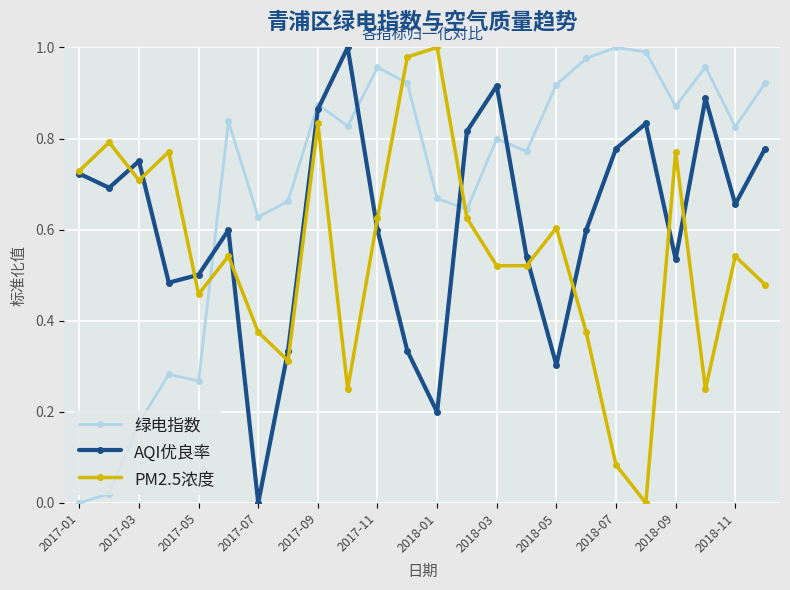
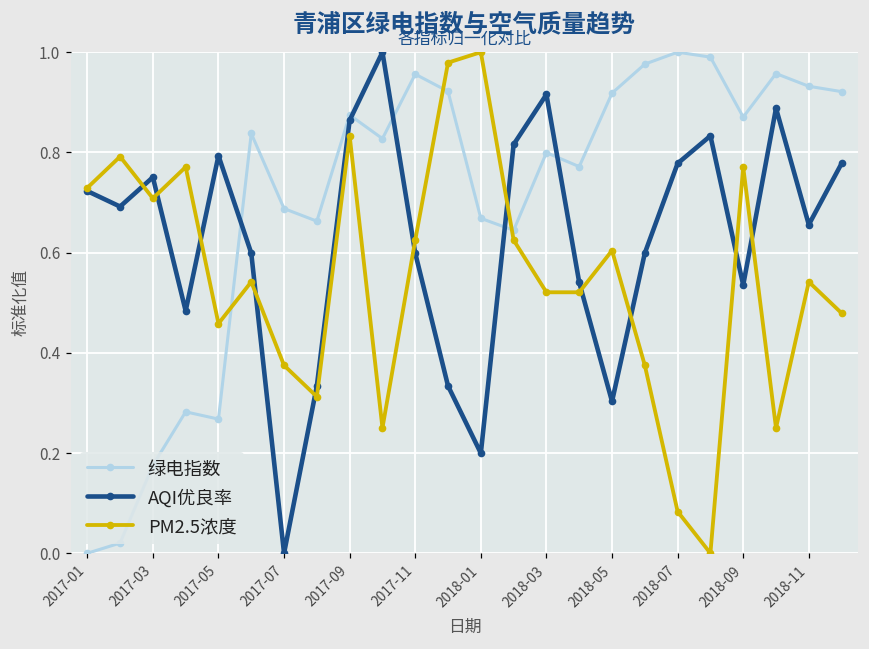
  {
    "绿电指数": {
      "2017-01": 0.00,
      "2017-05": 0.27,
-     "2017-07": 0.63,
+     "2017-07": 0.69,
      "2017-09": 0.87,
      "2017-11": 0.96,
      "2018-01": 0.67,
      "2018-03": 0.80,
      "2018-05": 0.92,
      "2018-07": 1.00,
      "2018-09": 0.87,
-     "2018-11": 0.83
+     "2018-11": 0.93
    },
    "AQI优良率": {
      "2017-01": 0.72,
      "2017-03": 0.75,
-     "2017-05": 0.50,
+     "2017-05": 0.79,
      "2017-07": 0.00,
      "2017-09": 0.86,
      "2017-11": 0.60,
      "2018-01": 0.20,
      "2018-03": 0.92,
      "2018-05": 0.30,
      "2018-07": 0.78,
      "2018-09": 0.54,
      "2018-11": 0.66
    },
    "PM2.5浓度": {
      "2017-01": 0.73,
      "2017-03": 0.71,
      "2017-05": 0.46,
      "2017-07": 0.38,
      "2017-09": 0.83,
      "2017-11": 0.63,
      "2018-01": 1.00,
      "2018-03": 0.52,
      "2018-05": 0.60,
      "2018-07": 0.08,
      "2018-09": 0.77,
      "2018-11": 0.54
    }
  }
